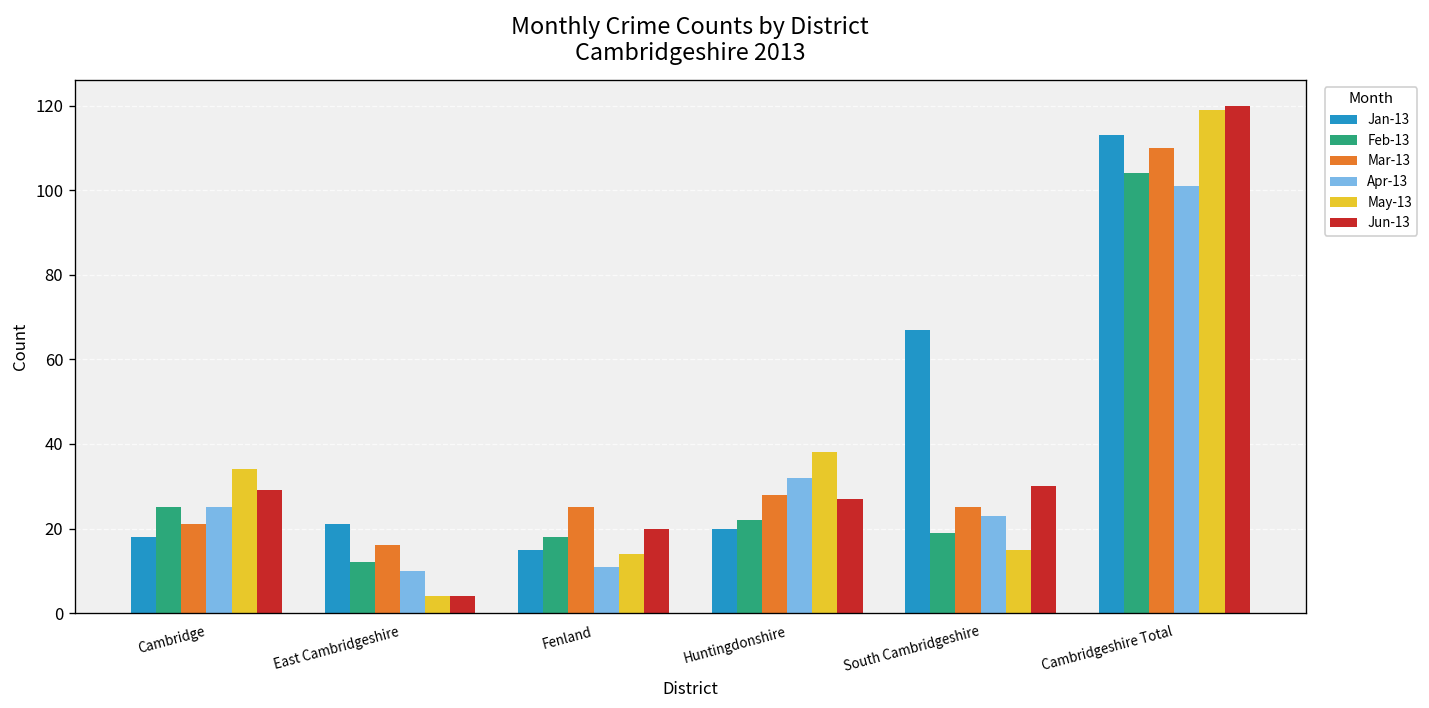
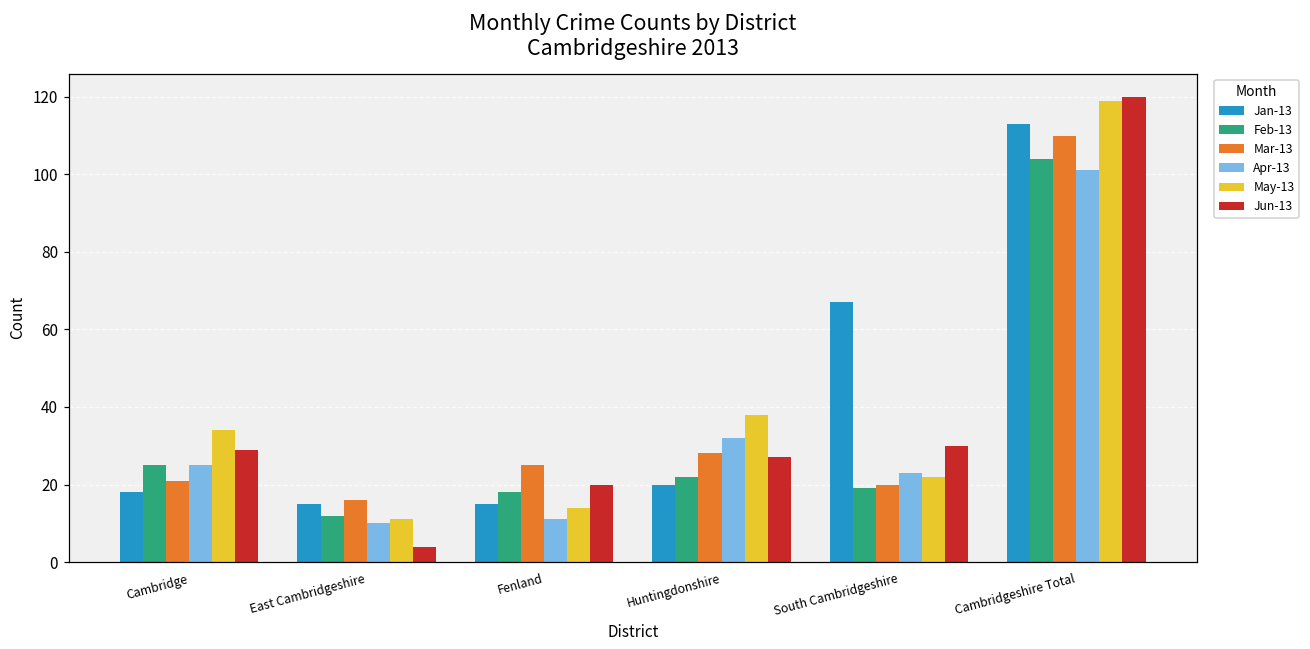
  {
    "Jan-13": {
      "Cambridge": 18,
-     "East Cambridgeshire": 21,
+     "East Cambridgeshire": 15,
      "Fenland": 15,
      "Huntingdonshire": 20,
      "South Cambridgeshire": 67,
      "Cambridgeshire Total": 113
    },
    "Feb-13": {
      "Cambridge": 25,
      "East Cambridgeshire": 12,
      "Fenland": 18,
      "Huntingdonshire": 22,
      "South Cambridgeshire": 19,
      "Cambridgeshire Total": 104
    },
    "Mar-13": {
      "Cambridge": 21,
      "East Cambridgeshire": 16,
      "Fenland": 25,
      "Huntingdonshire": 28,
-     "South Cambridgeshire": 25,
+     "South Cambridgeshire": 20,
      "Cambridgeshire Total": 110
    },
    "Apr-13": {
      "Cambridge": 25,
      "East Cambridgeshire": 10,
      "Fenland": 11,
      "Huntingdonshire": 32,
      "South Cambridgeshire": 23,
      "Cambridgeshire Total": 101
    },
    "May-13": {
      "Cambridge": 34,
-     "East Cambridgeshire": 4,
+     "East Cambridgeshire": 11,
      "Fenland": 14,
      "Huntingdonshire": 38,
-     "South Cambridgeshire": 15,
+     "South Cambridgeshire": 22,
      "Cambridgeshire Total": 119
    },
    "Jun-13": {
      "Cambridge": 29,
      "East Cambridgeshire": 4,
      "Fenland": 20,
      "Huntingdonshire": 27,
      "South Cambridgeshire": 30,
      "Cambridgeshire Total": 120
    }
  }
